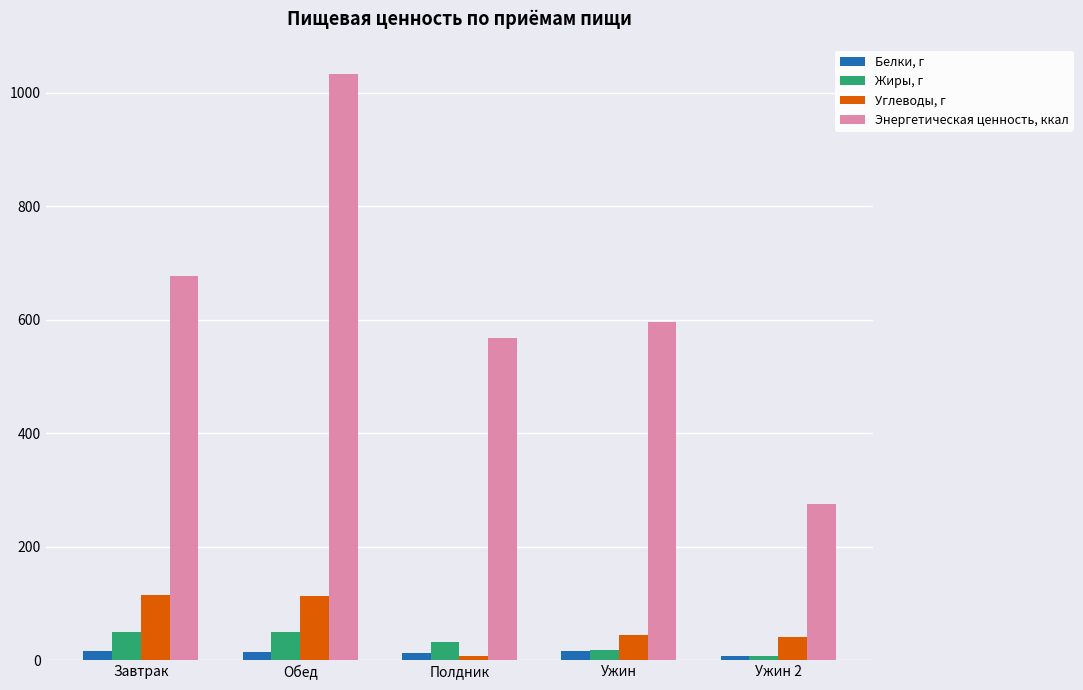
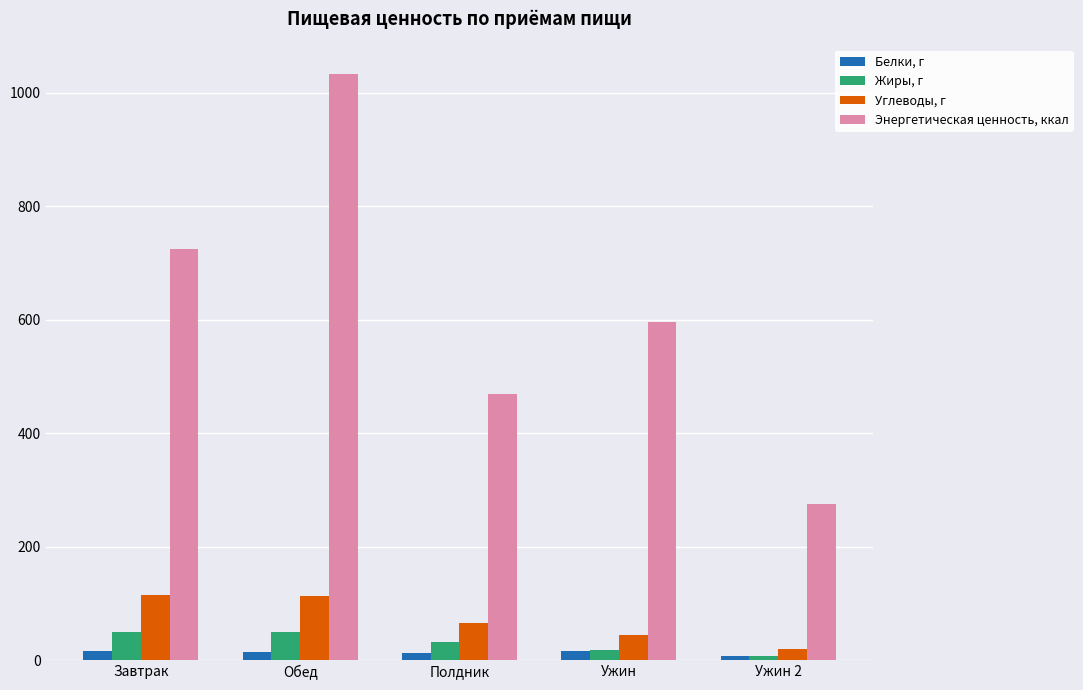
  {
    "Белки, г": {
      "Завтрак": 20,
      "Обед": 10,
      "Полдник": 10,
      "Ужин": 20,
      "Ужин 2": 10
    },
    "Жиры, г": {
      "Завтрак": 50,
      "Обед": 50,
      "Полдник": 30,
      "Ужин": 20,
      "Ужин 2": 10
    },
    "Углеводы, г": {
      "Завтрак": 110,
      "Обед": 110,
-     "Полдник": 10,
+     "Полдник": 70,
      "Ужин": 40,
-     "Ужин 2": 40
+     "Ужин 2": 20
    },
    "Энергетическая ценность, ккал": {
-     "Завтрак": 680,
+     "Завтрак": 720,
      "Обед": 1030,
-     "Полдник": 570,
+     "Полдник": 470,
      "Ужин": 600,
      "Ужин 2": 270
    }
  }
